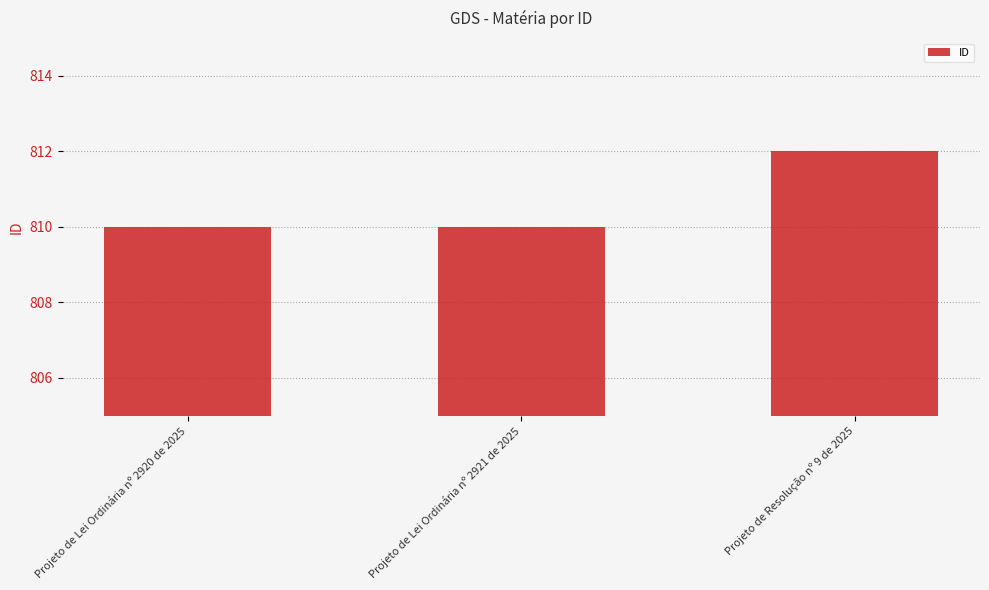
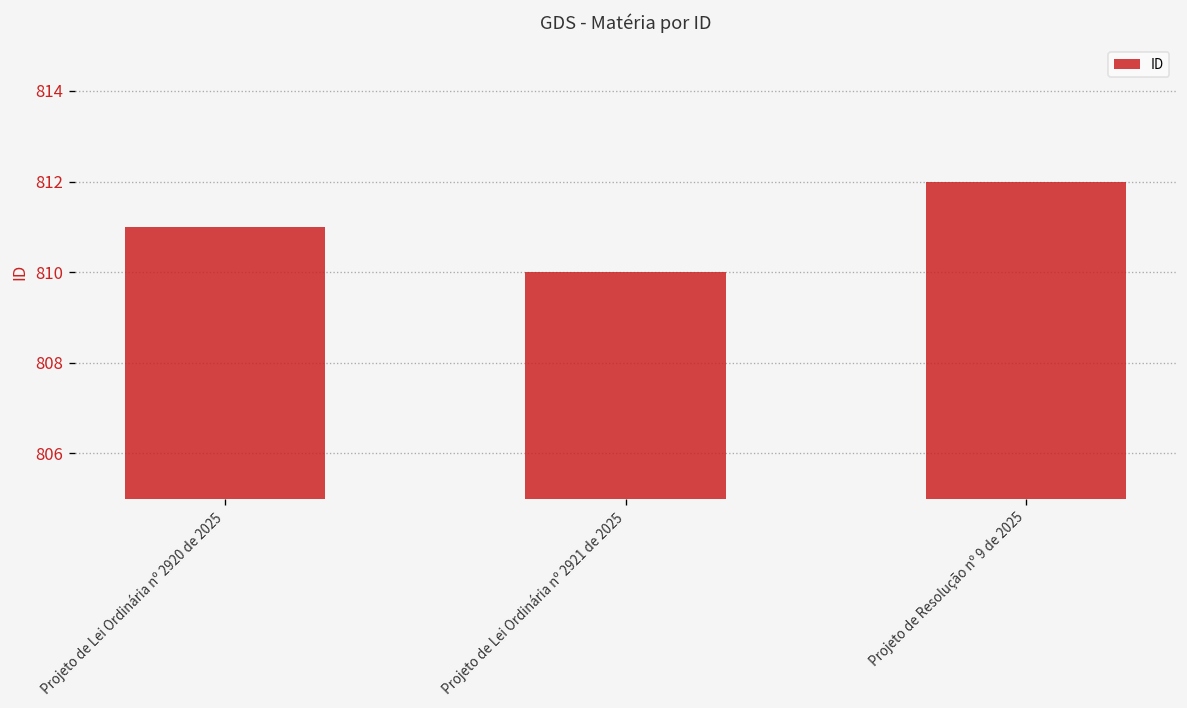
  {
-   "Projeto de Lei Ordinária nº 2920 de 2025": 810,
+   "Projeto de Lei Ordinária nº 2920 de 2025": 811,
    "Projeto de Lei Ordinária nº 2921 de 2025": 810,
    "Projeto de Resolução nº 9 de 2025": 812
  }
